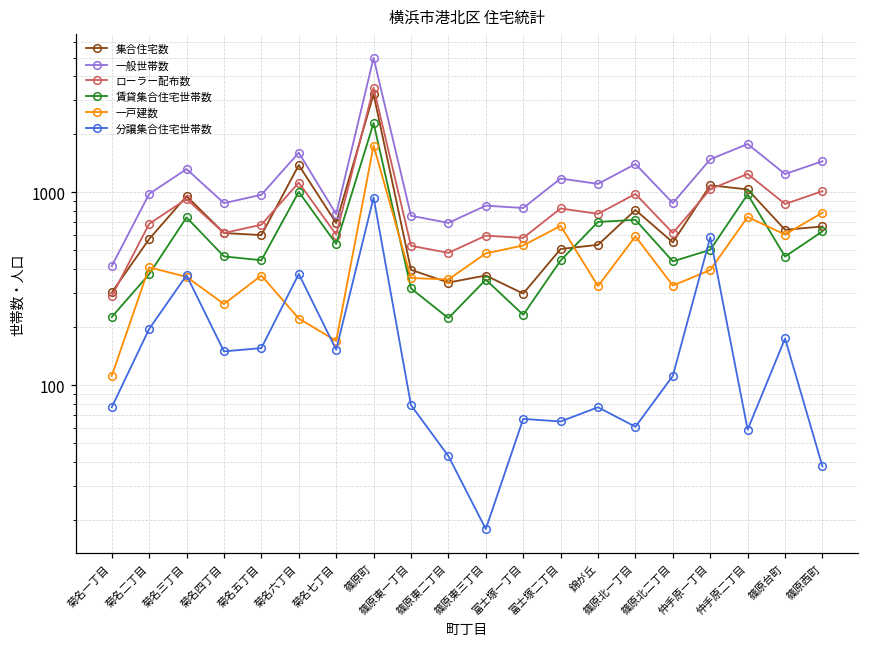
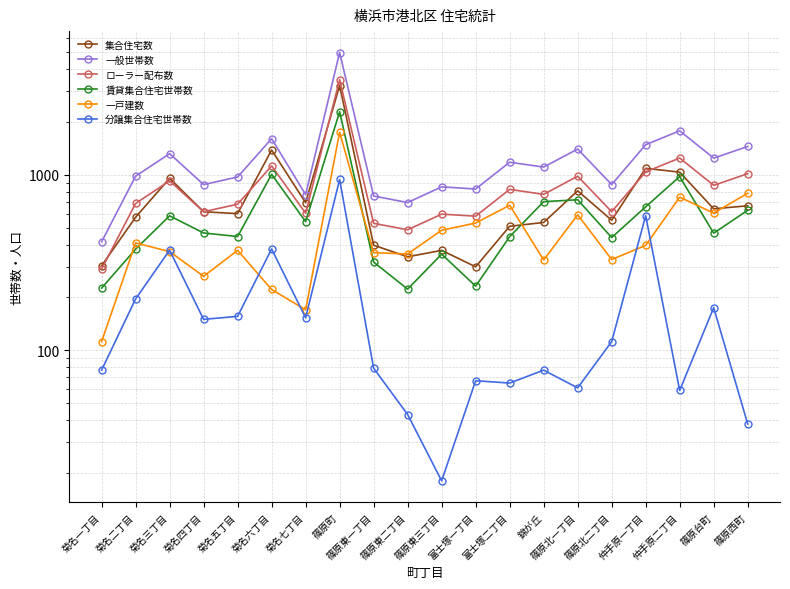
  {
    "集合住宅数": {
      "菊名一丁目": 300,
      "菊名二丁目": 570,
      "菊名五丁目": 600,
      "菊名六丁目": 1400,
      "菊名七丁目": 690,
      "篠原町": 3200,
      "篠原東一丁目": 400,
      "篠原東二丁目": 340,
      "篠原東三丁目": 370,
      "富士塚一丁目": 300,
      "富士塚二丁目": 510,
      "錦が丘": 540,
      "篠原北一丁目": 800,
      "篠原北二丁目": 550,
      "仲手原一丁目": 1100,
      "仲手原二丁目": 1000,
      "篠原台町": 640,
      "篠原西町": 670
    },
    "一般世帯数": {
      "菊名一丁目": 420,
      "菊名二丁目": 1000,
      "菊名三丁目": 1300,
      "菊名四丁目": 900,
      "菊名五丁目": 1000,
      "菊名六丁目": 1600,
      "菊名七丁目": 800,
      "篠原町": 5000,
      "篠原東一丁目": 760,
      "篠原東二丁目": 700,
      "篠原東三丁目": 900,
      "富士塚一丁目": 800,
      "富士塚二丁目": 1200,
      "錦が丘": 1100,
      "篠原北一丁目": 1400,
      "篠原北二丁目": 900,
      "仲手原一丁目": 1500,
      "仲手原二丁目": 1800,
      "篠原台町": 1200,
      "篠原西町": 1500
    },
    "ローラー配布数": {
      "菊名一丁目": 290,
      "菊名二丁目": 690,
      "菊名五丁目": 680,
      "菊名六丁目": 1100,
      "菊名七丁目": 600,
      "篠原町": 3500,
      "篠原東一丁目": 530,
      "篠原東二丁目": 490,
      "篠原東三丁目": 600,
      "富士塚一丁目": 580,
      "富士塚二丁目": 800,
      "錦が丘": 800,
      "篠原北一丁目": 1000,
      "篠原北二丁目": 620,
      "仲手原一丁目": 1000,
      "仲手原二丁目": 1200,
      "篠原台町": 900,
      "篠原西町": 1000
    },
    "賃貸集合住宅世帯数": {
      "菊名一丁目": 230,
      "菊名二丁目": 380,
-     "菊名三丁目": 740,
+     "菊名三丁目": 580,
      "菊名四丁目": 470,
      "菊名五丁目": 450,
      "菊名六丁目": 1000,
      "菊名七丁目": 540,
      "篠原町": 2300,
      "篠原東一丁目": 320,
      "篠原東二丁目": 220,
      "篠原東三丁目": 350,
      "富士塚一丁目": 230,
      "富士塚二丁目": 440,
      "錦が丘": 700,
      "篠原北一丁目": 720,
      "篠原北二丁目": 440,
-     "仲手原一丁目": 500,
+     "仲手原一丁目": 660,
      "仲手原二丁目": 1000,
      "篠原台町": 470,
      "篠原西町": 630
    },
    "一戸建数": {
      "菊名一丁目": 110,
      "菊名二丁目": 410,
      "菊名四丁目": 260,
      "菊名五丁目": 370,
      "菊名六丁目": 220,
      "菊名七丁目": 170,
      "篠原町": 1800,
      "篠原東一丁目": 360,
      "篠原東二丁目": 350,
      "篠原東三丁目": 480,
      "富士塚一丁目": 530,
      "富士塚二丁目": 670,
      "錦が丘": 330,
      "篠原北一丁目": 590,
      "篠原北二丁目": 330,
      "仲手原一丁目": 400,
      "仲手原二丁目": 750,
      "篠原台町": 610,
      "篠原西町": 800
    },
    "分譲集合住宅世帯数": {
      "菊名一丁目": 80,
      "菊名二丁目": 200,
      "菊名四丁目": 150,
      "菊名五丁目": 160,
      "菊名六丁目": 380,
      "菊名七丁目": 150,
      "篠原町": 900,
      "篠原東一丁目": 80,
      "篠原東二丁目": 43,
      "篠原東三丁目": 18,
      "富士塚一丁目": 67,
      "富士塚二丁目": 65,
      "錦が丘": 80,
      "篠原北一丁目": 61,
      "篠原北二丁目": 110,
      "仲手原一丁目": 590,
      "仲手原二丁目": 59,
      "篠原台町": 180,
      "篠原西町": 38
    }
  }
